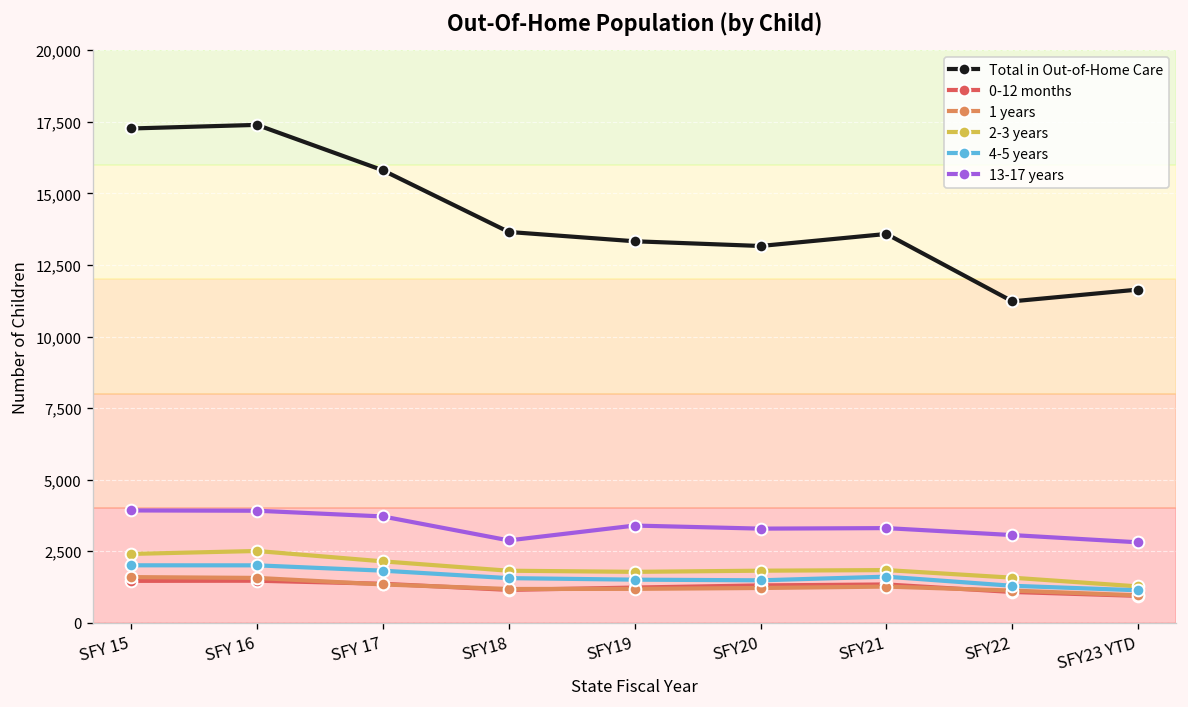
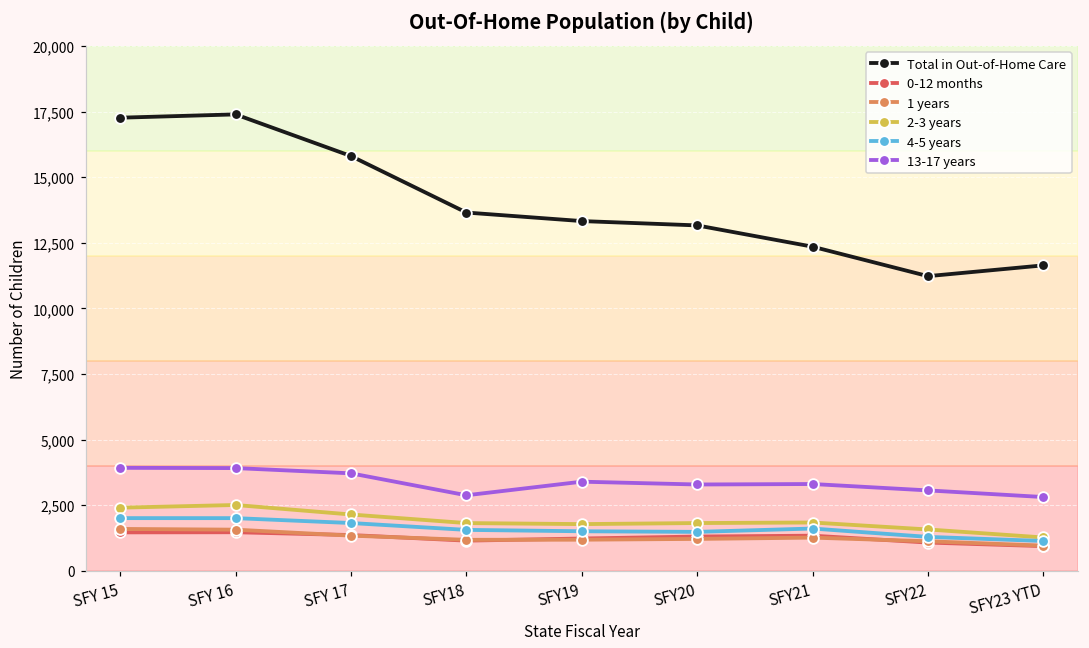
  {
    "Total in Out-of-Home Care": {
      "SFY 15": "17,300",
      "SFY 16": "17,400",
      "SFY 17": "15,800",
      "SFY18": "13,700",
      "SFY19": "13,300",
      "SFY20": "13,200",
-     "SFY21": "13,600",
+     "SFY21": "12,400",
      "SFY22": "11,200",
      "SFY23 YTD": "11,600"
    },
    "4-5 years": {
      "SFY 15": "2,000",
      "SFY 16": "2,000",
      "SFY 17": "1,800",
      "SFY18": "1,600",
      "SFY19": "1,500",
      "SFY20": "1,500",
      "SFY21": "1,600",
      "SFY22": "1,300",
      "SFY23 YTD": "1,100"
    },
    "13-17 years": {
      "SFY 15": "3,900",
      "SFY 16": "3,900",
      "SFY 17": "3,700",
      "SFY18": "2,900",
      "SFY19": "3,400",
      "SFY20": "3,300",
      "SFY21": "3,300",
      "SFY22": "3,100",
      "SFY23 YTD": "2,800"
    }
  }
